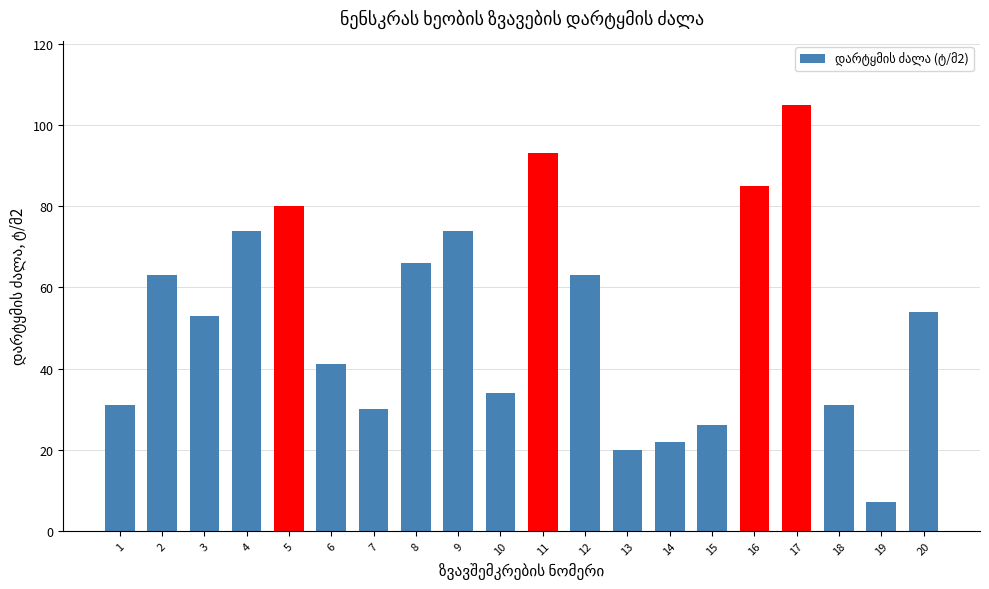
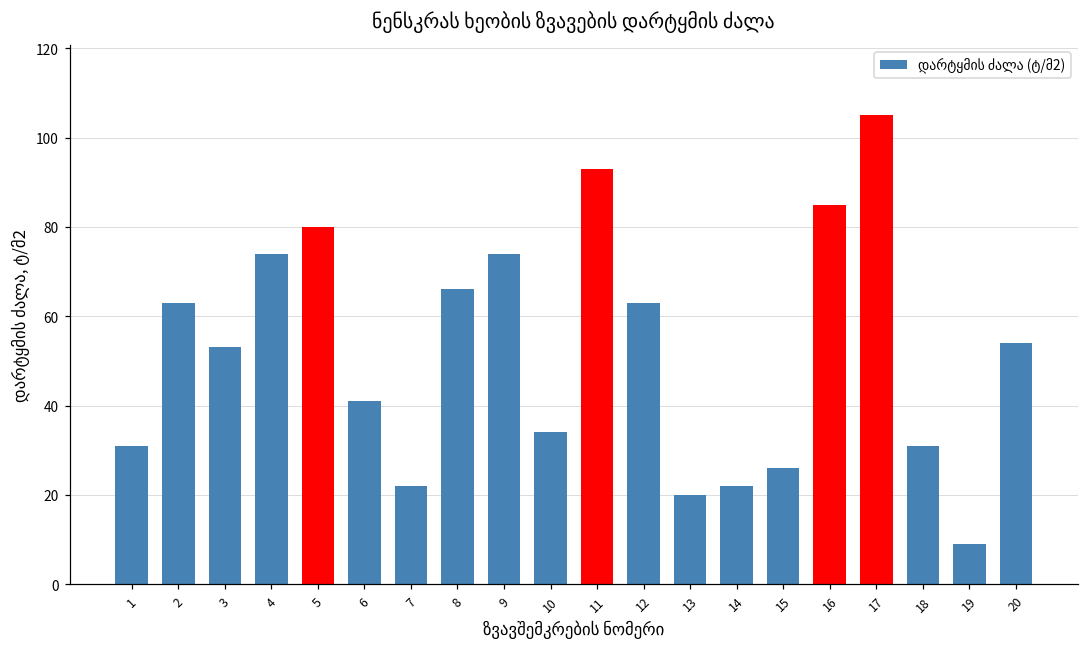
  {
    "1": 31,
    "2": 63,
    "3": 53,
    "4": 74,
    "5": 80,
    "6": 41,
-   "7": 30,
+   "7": 22,
    "8": 66,
    "9": 74,
    "10": 34,
    "11": 93,
    "12": 63,
    "13": 20,
    "14": 22,
    "15": 26,
    "16": 85,
    "17": 105,
    "18": 31,
-   "19": 7,
+   "19": 9,
    "20": 54
  }
